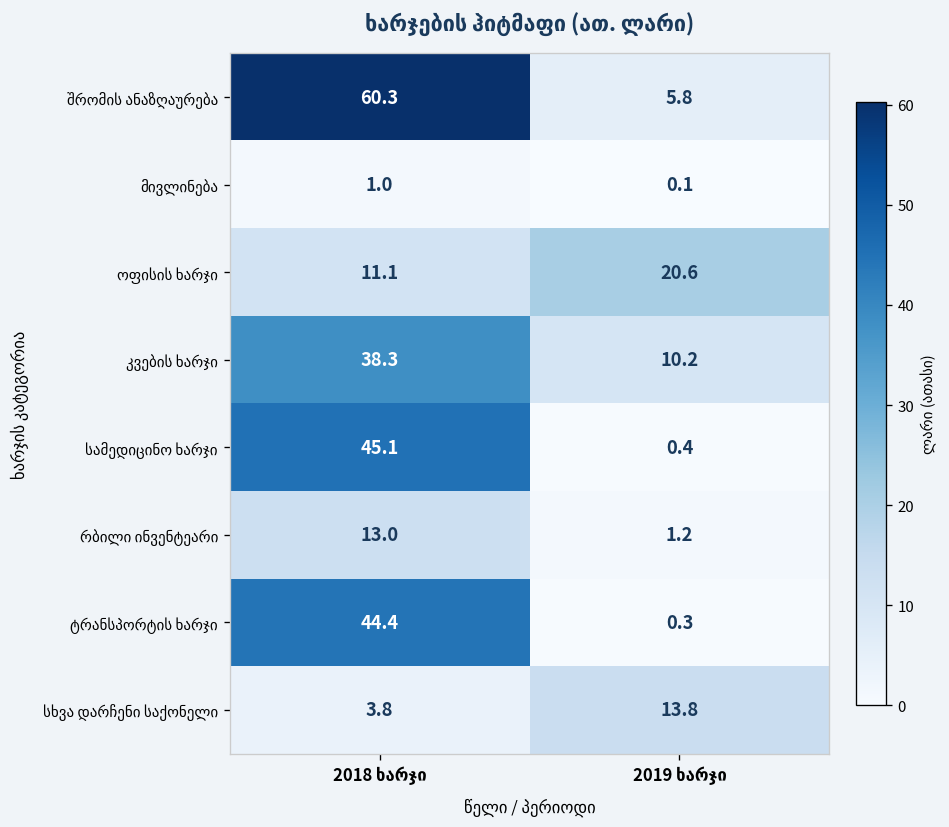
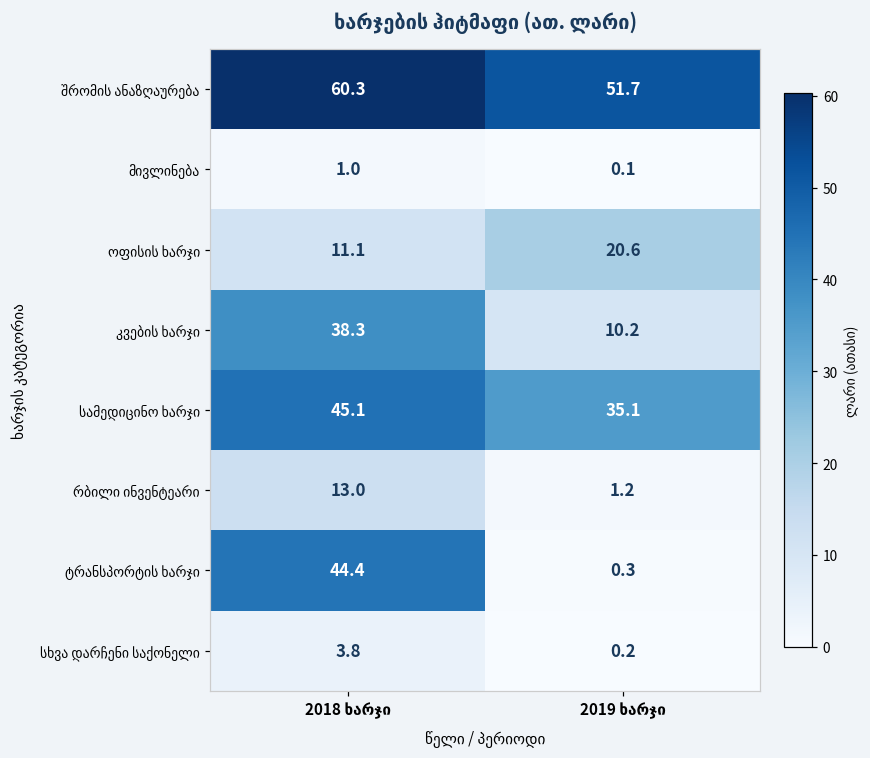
  {
    "შრომის ანაზღაურება": {
      "2018 ხარჯი": 60.3,
-     "2019 ხარჯი": 5.8
+     "2019 ხარჯი": 51.7
    },
    "მივლინება": {
      "2018 ხარჯი": 1.0,
      "2019 ხარჯი": 0.1
    },
    "ოფისის ხარჯი": {
      "2018 ხარჯი": 11.1,
      "2019 ხარჯი": 20.6
    },
    "კვების ხარჯი": {
      "2018 ხარჯი": 38.3,
      "2019 ხარჯი": 10.2
    },
    "სამედიცინო ხარჯი": {
      "2018 ხარჯი": 45.1,
-     "2019 ხარჯი": 0.4
+     "2019 ხარჯი": 35.1
    },
    "რბილი ინვენტეარი": {
      "2018 ხარჯი": 13.0,
      "2019 ხარჯი": 1.2
    },
    "ტრანსპორტის ხარჯი": {
      "2018 ხარჯი": 44.4,
      "2019 ხარჯი": 0.3
    },
    "სხვა დარჩენი საქონელი": {
      "2018 ხარჯი": 3.8,
-     "2019 ხარჯი": 13.8
+     "2019 ხარჯი": 0.2
    }
  }
